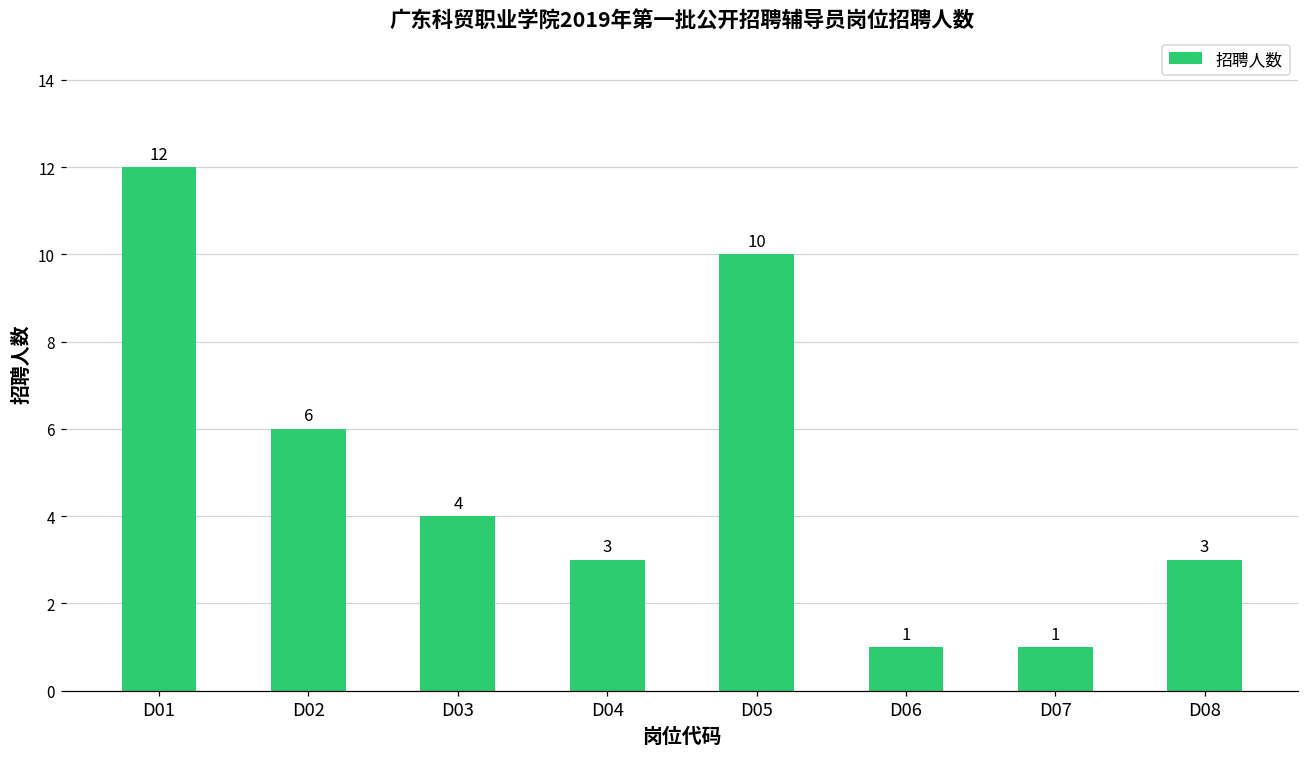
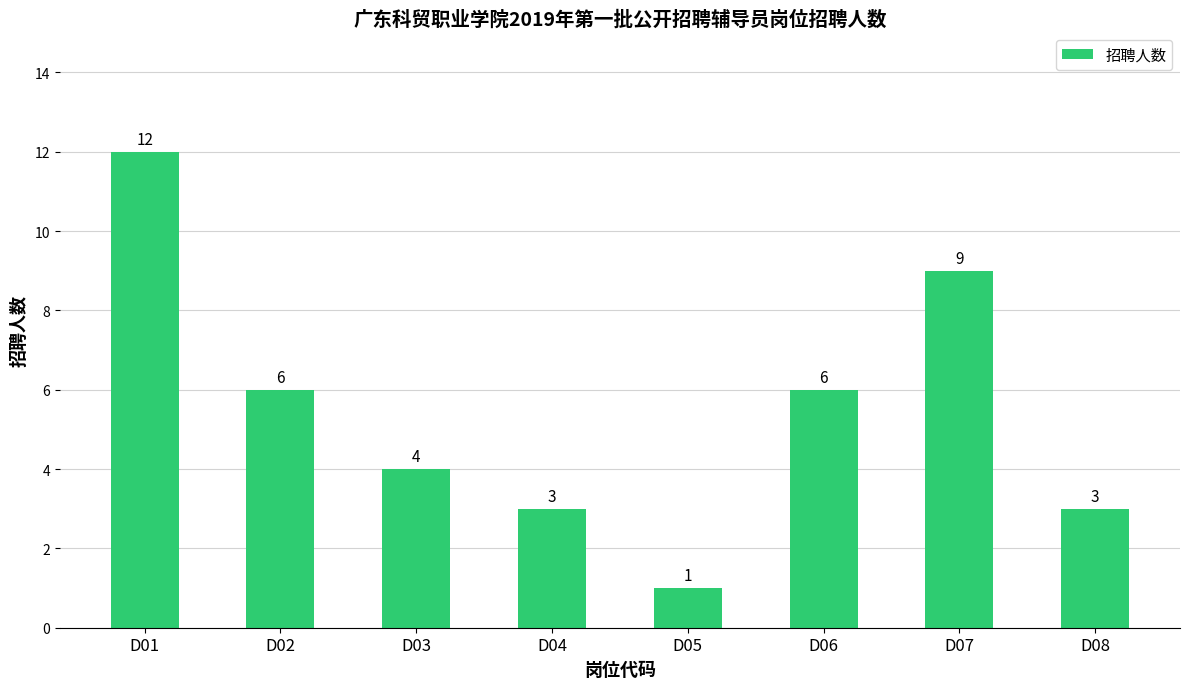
  {
    "D01": 12,
    "D02": 6,
    "D03": 4,
    "D04": 3,
-   "D05": 10,
-   "D06": 1,
-   "D07": 1,
+   "D05": 1,
+   "D06": 6,
+   "D07": 9,
    "D08": 3
  }
